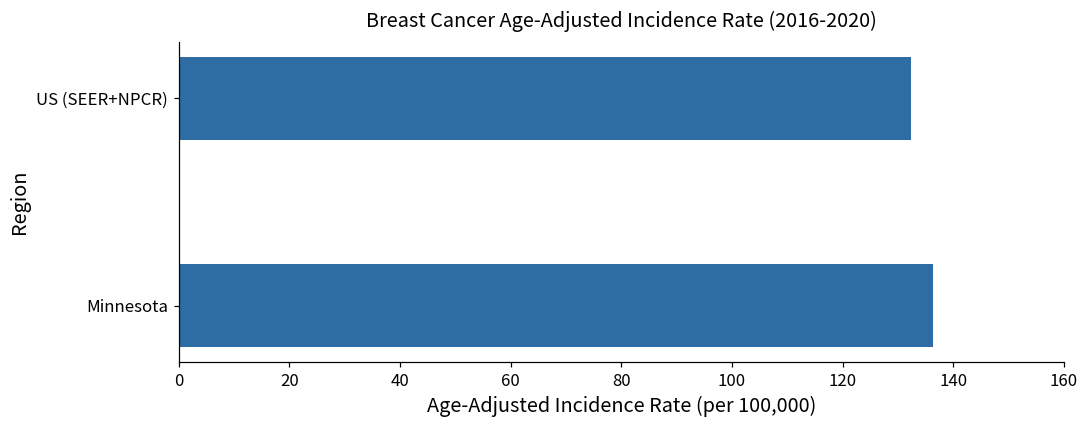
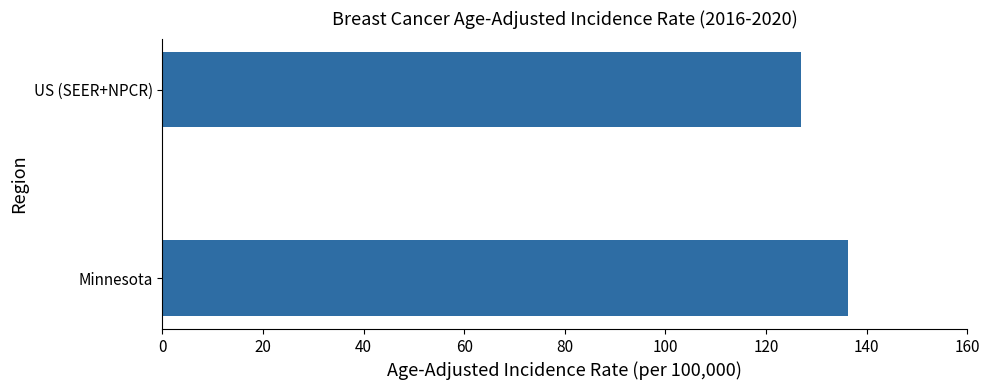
  {
-   "US (SEER+NPCR)": 132,
+   "US (SEER+NPCR)": 127,
    "Minnesota": 136
  }
